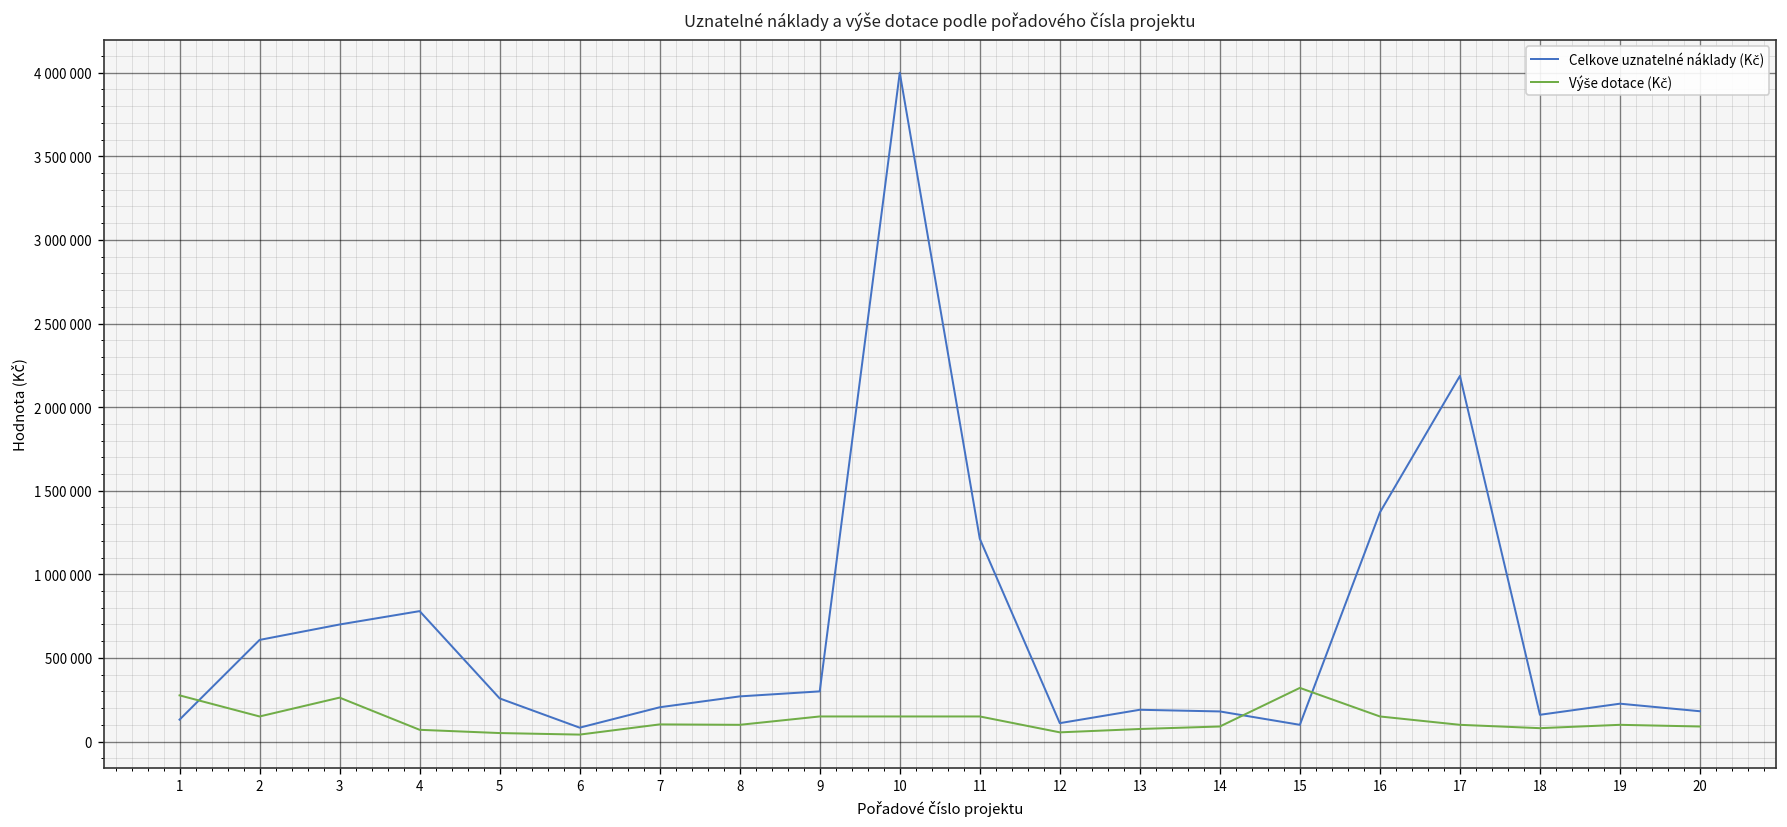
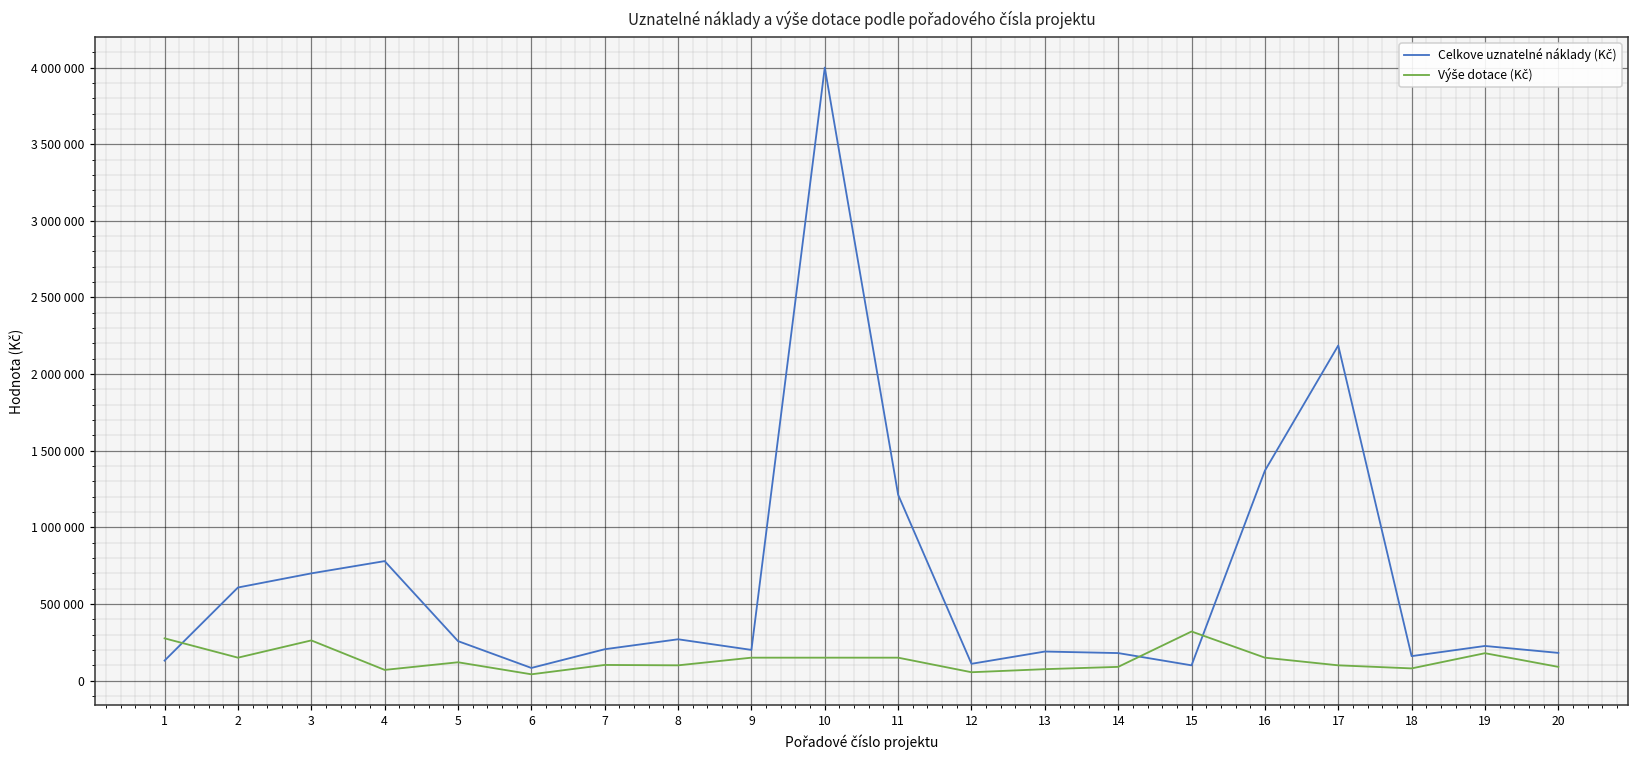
  {
    "Celkove uznatelné náklady (Kč)": {
      "1": 130000,
      "2": 610000,
      "3": 700000,
      "4": 780000,
      "5": 260000,
      "6": 80000,
      "7": 210000,
      "8": 270000,
-     "9": 300000,
+     "9": 200000,
      "10": 4000000,
      "11": 1210000,
      "12": 110000,
      "13": 190000,
      "14": 180000,
      "15": 100000,
      "16": 1370000,
      "17": 2190000,
      "18": 160000,
      "19": 230000,
      "20": 180000
    },
    "Výše dotace (Kč)": {
      "1": 280000,
      "2": 150000,
      "3": 260000,
      "4": 70000,
-     "5": 50000,
+     "5": 120000,
      "6": 40000,
      "7": 100000,
      "8": 100000,
      "9": 150000,
      "10": 150000,
      "11": 150000,
      "12": 60000,
      "13": 80000,
      "14": 90000,
      "15": 320000,
      "16": 150000,
      "17": 100000,
      "18": 80000,
-     "19": 100000,
+     "19": 180000,
      "20": 90000
    }
  }
